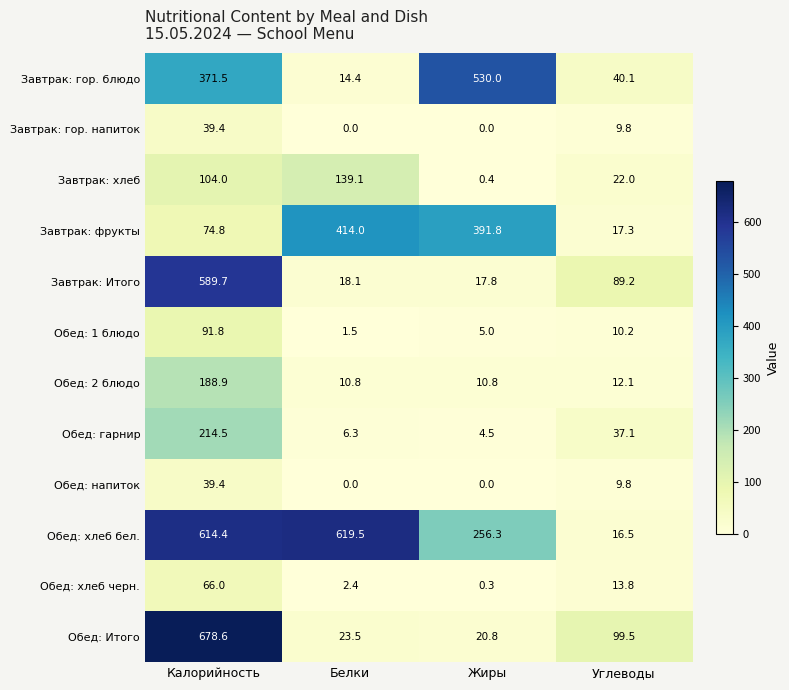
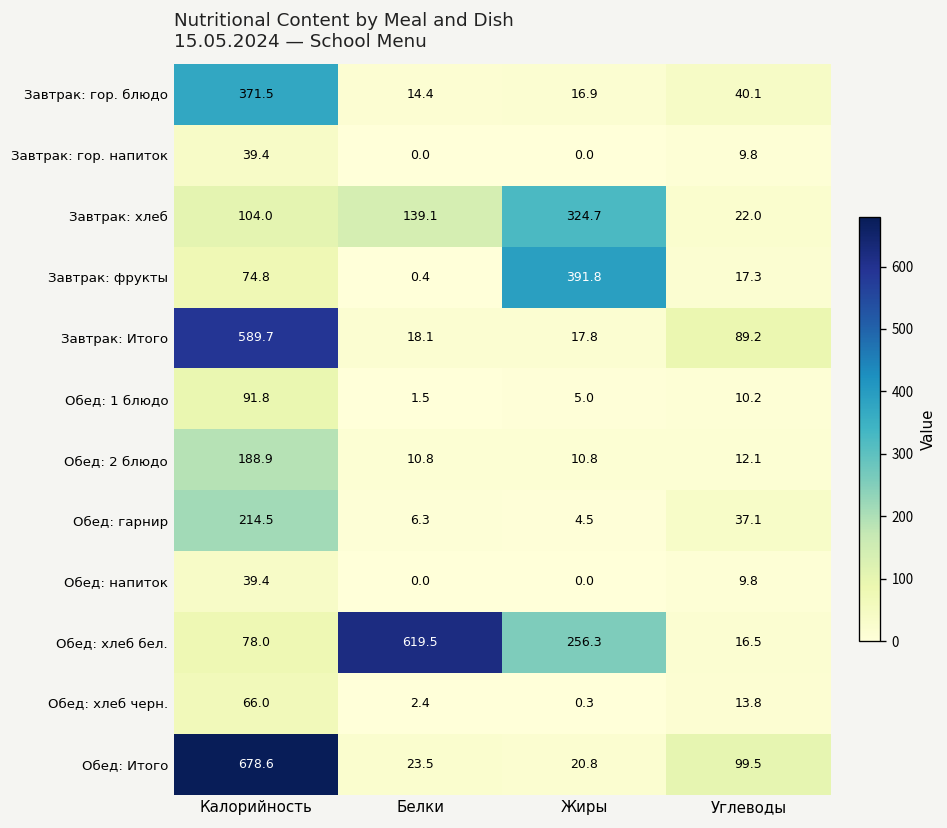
  {
    "Завтрак: гор. блюдо": {
      "Калорийность": 371.5,
      "Белки": 14.4,
-     "Жиры": 530.0,
+     "Жиры": 16.9,
      "Углеводы": 40.1
    },
    "Завтрак: гор. напиток": {
      "Калорийность": 39.4,
      "Белки": 0.0,
      "Жиры": 0.0,
      "Углеводы": 9.8
    },
    "Завтрак: хлеб": {
      "Калорийность": 104.0,
      "Белки": 139.1,
-     "Жиры": 0.4,
+     "Жиры": 324.7,
      "Углеводы": 22.0
    },
    "Завтрак: фрукты": {
      "Калорийность": 74.8,
-     "Белки": 414.0,
+     "Белки": 0.4,
      "Жиры": 391.8,
      "Углеводы": 17.3
    },
    "Завтрак: Итого": {
      "Калорийность": 589.7,
      "Белки": 18.1,
      "Жиры": 17.8,
      "Углеводы": 89.2
    },
    "Обед: 1 блюдо": {
      "Калорийность": 91.8,
      "Белки": 1.5,
      "Жиры": 5.0,
      "Углеводы": 10.2
    },
    "Обед: 2 блюдо": {
      "Калорийность": 188.9,
      "Белки": 10.8,
      "Жиры": 10.8,
      "Углеводы": 12.1
    },
    "Обед: гарнир": {
      "Калорийность": 214.5,
      "Белки": 6.3,
      "Жиры": 4.5,
      "Углеводы": 37.1
    },
    "Обед: напиток": {
      "Калорийность": 39.4,
      "Белки": 0.0,
      "Жиры": 0.0,
      "Углеводы": 9.8
    },
    "Обед: хлеб бел.": {
-     "Калорийность": 614.4,
+     "Калорийность": 78.0,
      "Белки": 619.5,
      "Жиры": 256.3,
      "Углеводы": 16.5
    },
    "Обед: хлеб черн.": {
      "Калорийность": 66.0,
      "Белки": 2.4,
      "Жиры": 0.3,
      "Углеводы": 13.8
    },
    "Обед: Итого": {
      "Калорийность": 678.6,
      "Белки": 23.5,
      "Жиры": 20.8,
      "Углеводы": 99.5
    }
  }
